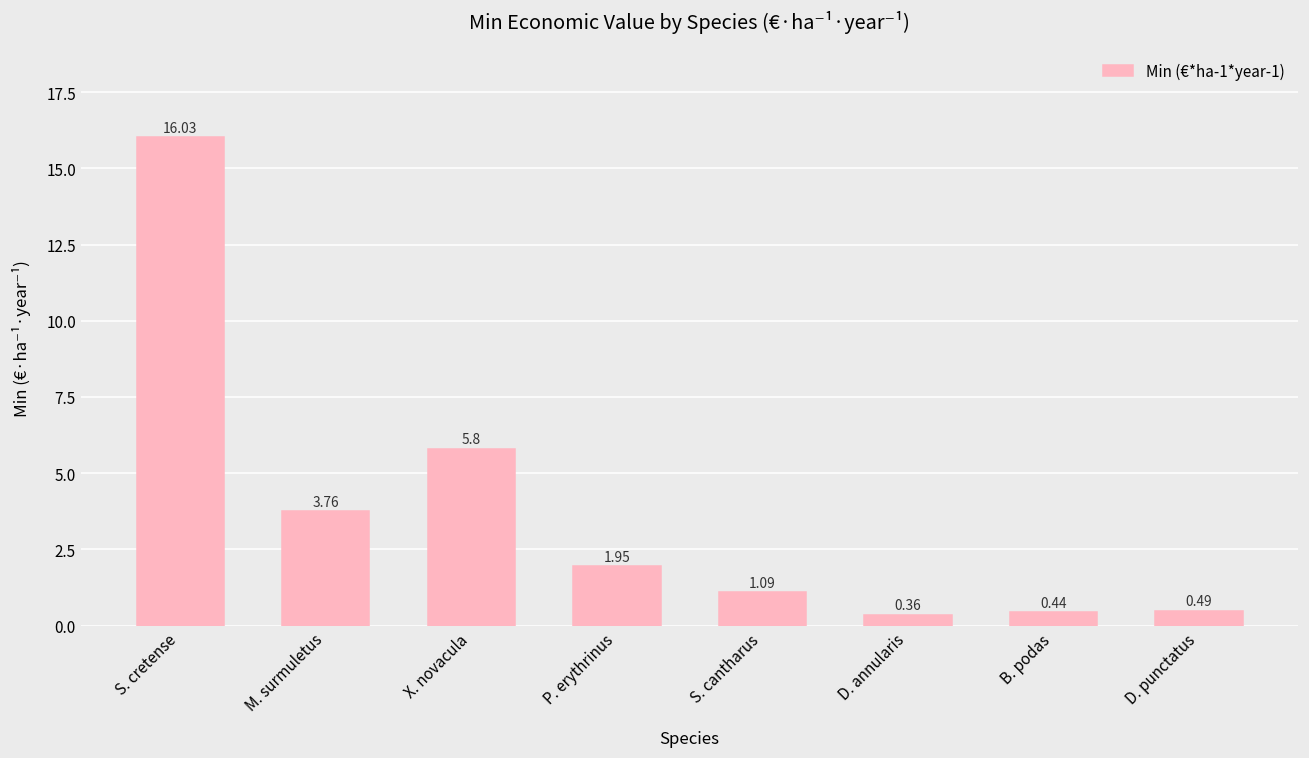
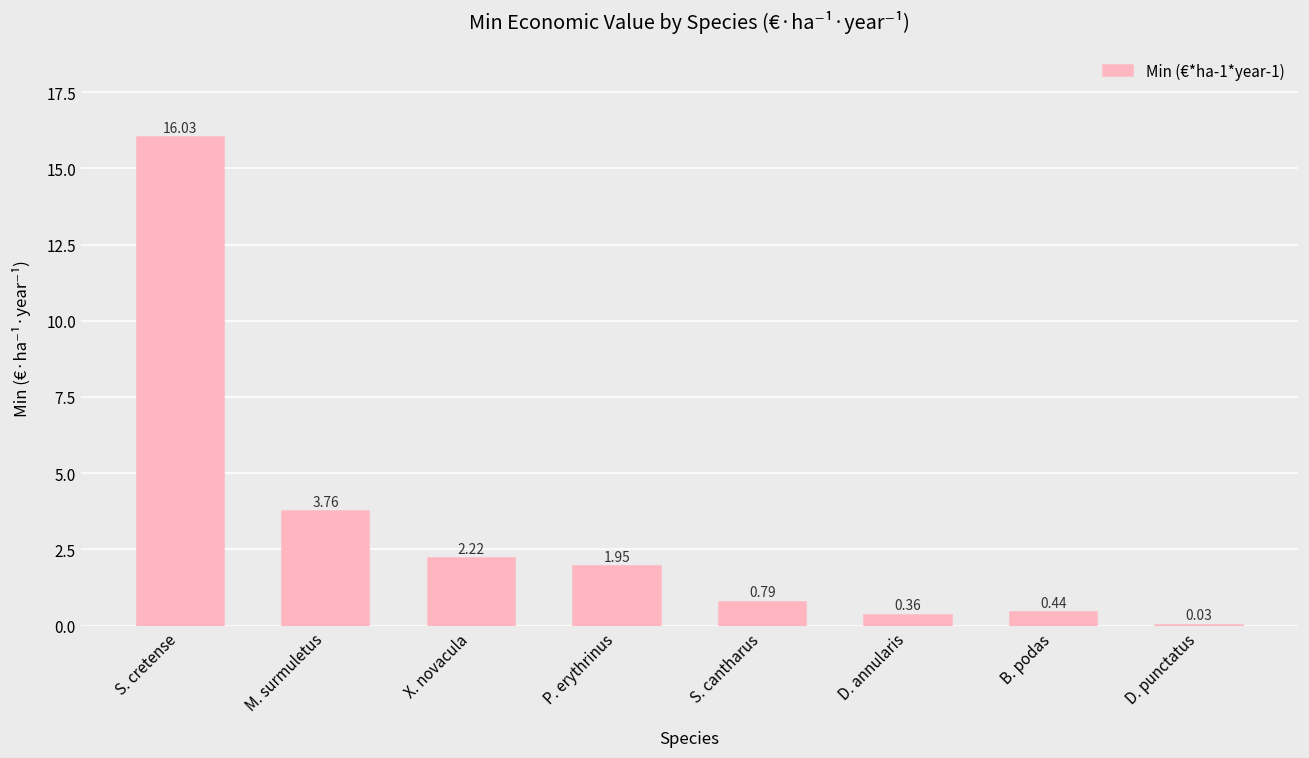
  {
    "S. cretense": 16.03,
    "M. surmuletus": 3.76,
-   "X. novacula": 5.8,
+   "X. novacula": 2.22,
    "P. erythrinus": 1.95,
-   "S. cantharus": 1.09,
+   "S. cantharus": 0.79,
    "D. annularis": 0.36,
    "B. podas": 0.44,
-   "D. punctatus": 0.49
+   "D. punctatus": 0.03
  }
